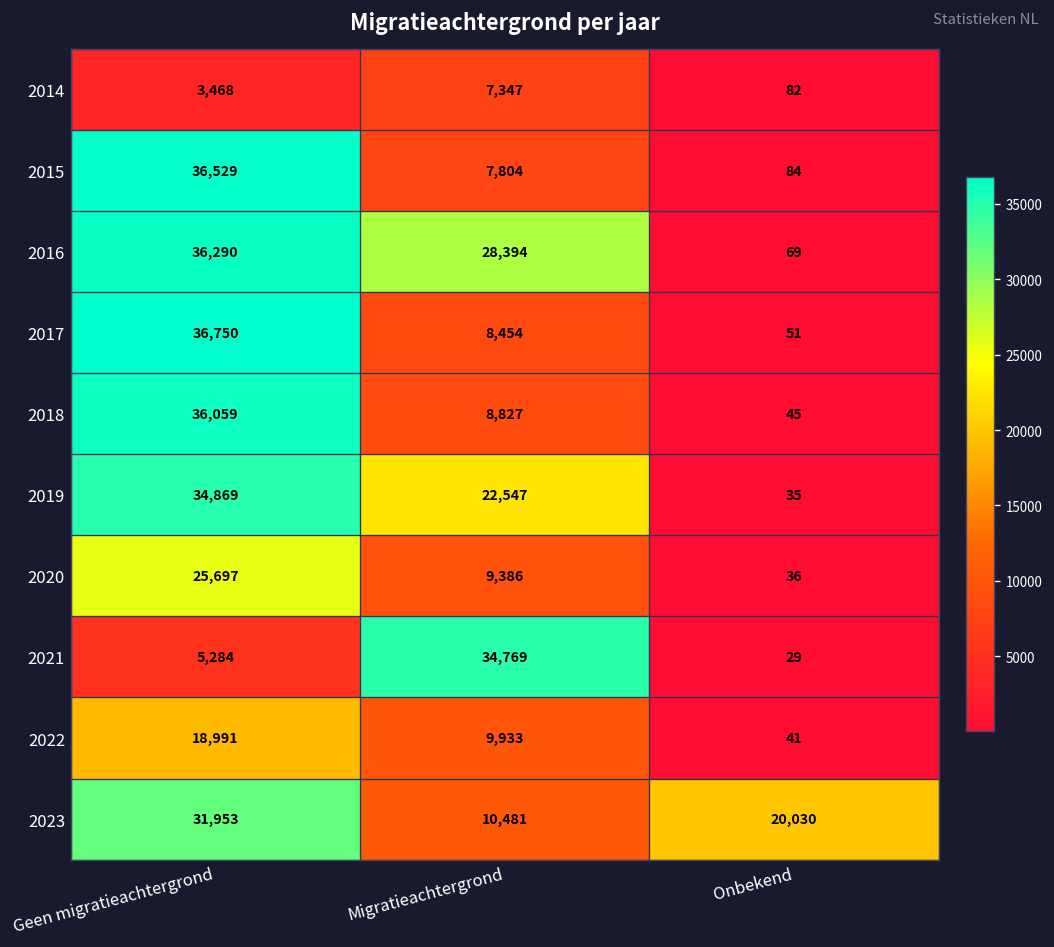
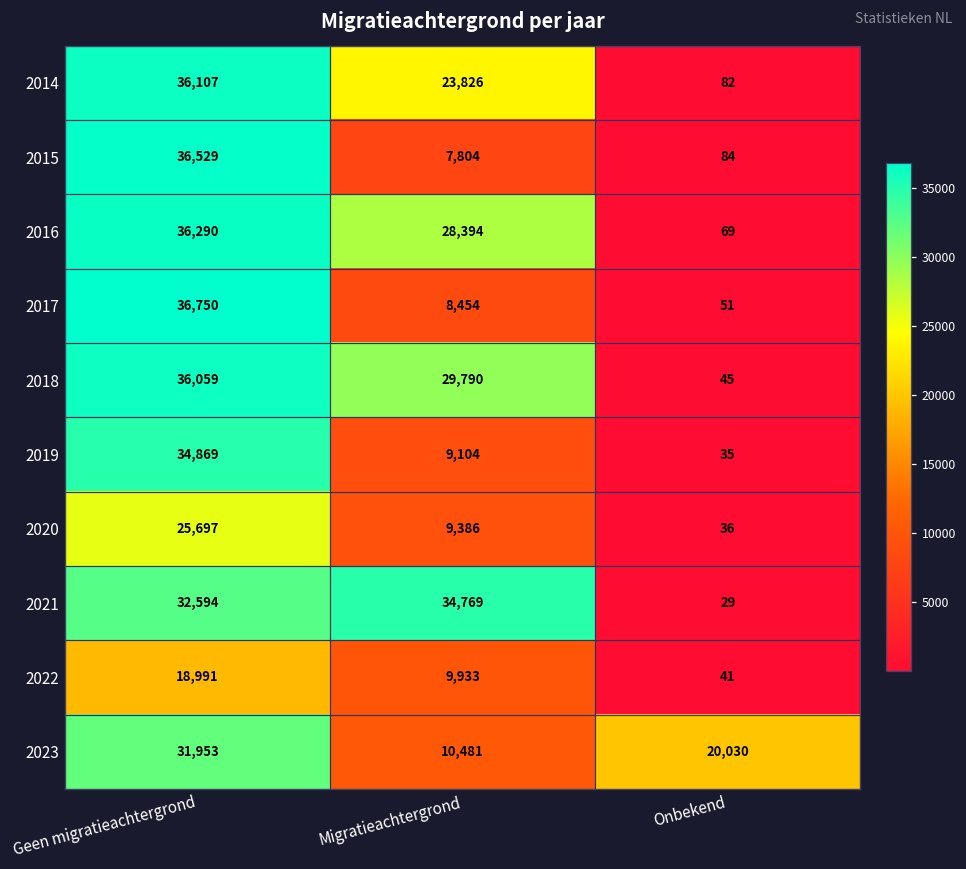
  {
    "2014": {
-     "Geen migratieachtergrond": "3,468",
-     "Migratieachtergrond": "7,347",
+     "Geen migratieachtergrond": "36,107",
+     "Migratieachtergrond": "23,826",
      "Onbekend": "82"
    },
    "2015": {
      "Geen migratieachtergrond": "36,529",
      "Migratieachtergrond": "7,804",
      "Onbekend": "84"
    },
    "2016": {
      "Geen migratieachtergrond": "36,290",
      "Migratieachtergrond": "28,394",
      "Onbekend": "69"
    },
    "2017": {
      "Geen migratieachtergrond": "36,750",
      "Migratieachtergrond": "8,454",
      "Onbekend": "51"
    },
    "2018": {
      "Geen migratieachtergrond": "36,059",
-     "Migratieachtergrond": "8,827",
+     "Migratieachtergrond": "29,790",
      "Onbekend": "45"
    },
    "2019": {
      "Geen migratieachtergrond": "34,869",
-     "Migratieachtergrond": "22,547",
+     "Migratieachtergrond": "9,104",
      "Onbekend": "35"
    },
    "2020": {
      "Geen migratieachtergrond": "25,697",
      "Migratieachtergrond": "9,386",
      "Onbekend": "36"
    },
    "2021": {
-     "Geen migratieachtergrond": "5,284",
+     "Geen migratieachtergrond": "32,594",
      "Migratieachtergrond": "34,769",
      "Onbekend": "29"
    },
    "2022": {
      "Geen migratieachtergrond": "18,991",
      "Migratieachtergrond": "9,933",
      "Onbekend": "41"
    },
    "2023": {
      "Geen migratieachtergrond": "31,953",
      "Migratieachtergrond": "10,481",
      "Onbekend": "20,030"
    }
  }
